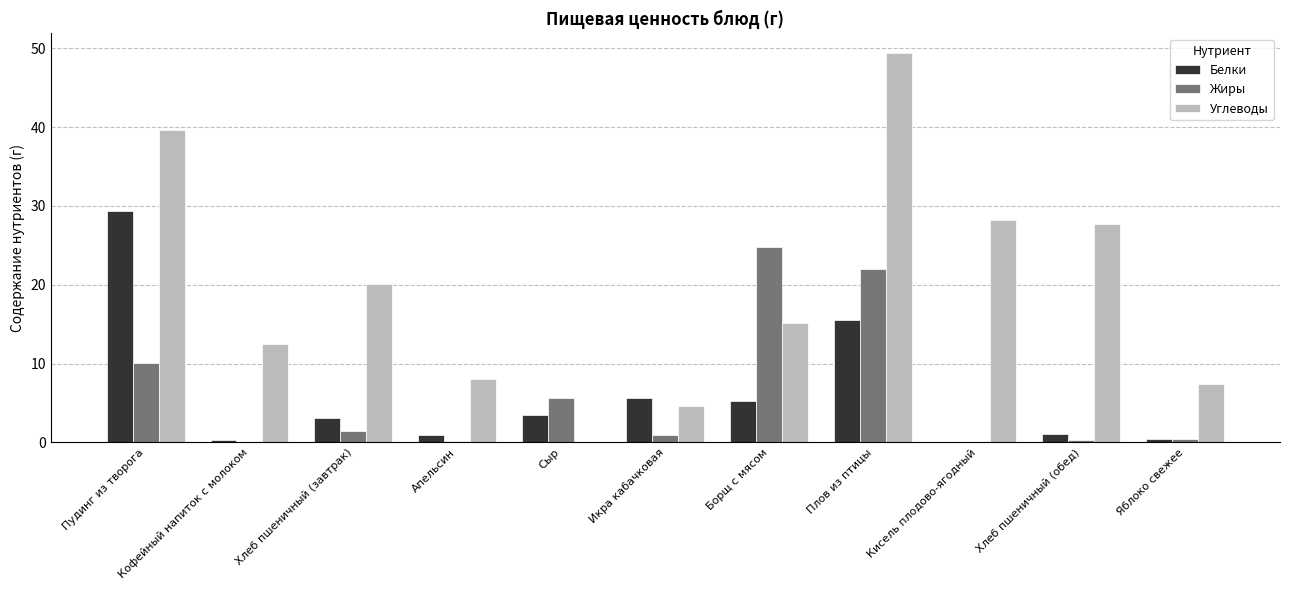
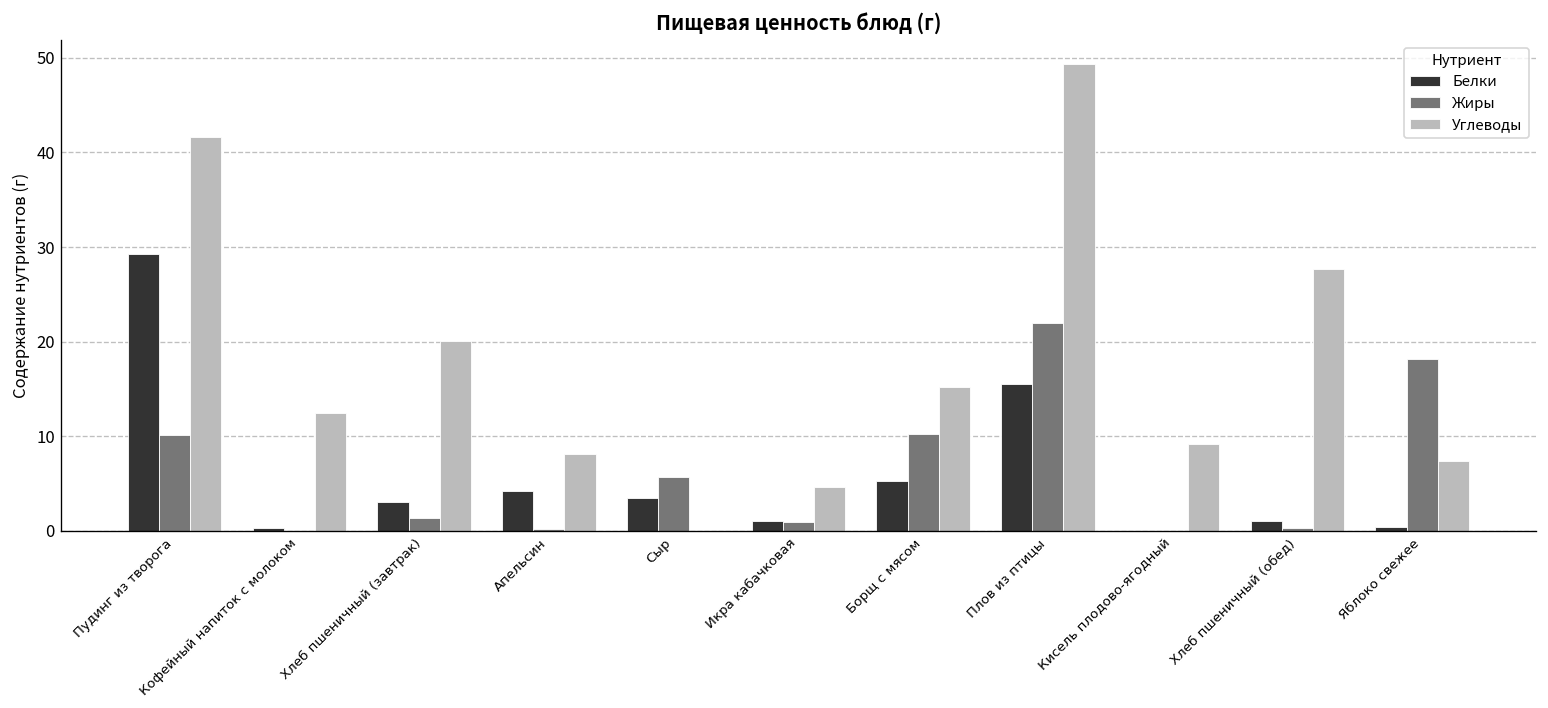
  {
    "Белки": {
      "Пудинг из творога": 29,
      "Хлеб пшеничный (завтрак)": 3,
-     "Апельсин": 1,
+     "Апельсин": 4,
      "Сыр": 4,
-     "Икра кабачковая": 6,
+     "Икра кабачковая": 1,
      "Борщ с мясом": 5,
      "Плов из птицы": 16,
      "Кисель плодово-ягодный": 0,
      "Хлеб пшеничный (обед)": 1,
      "Яблоко свежее": 0
    },
    "Жиры": {
      "Пудинг из творога": 10,
      "Кофейный напиток с молоком": 0,
      "Хлеб пшеничный (завтрак)": 1,
      "Сыр": 6,
      "Икра кабачковая": 1,
-     "Борщ с мясом": 25,
+     "Борщ с мясом": 10,
      "Плов из птицы": 22,
      "Кисель плодово-ягодный": 0,
-     "Яблоко свежее": 0
+     "Яблоко свежее": 18
    },
    "Углеводы": {
-     "Пудинг из творога": 40,
+     "Пудинг из творога": 42,
      "Кофейный напиток с молоком": 13,
      "Хлеб пшеничный (завтрак)": 20,
      "Апельсин": 8,
      "Сыр": 0,
      "Икра кабачковая": 5,
      "Борщ с мясом": 15,
      "Плов из птицы": 49,
-     "Кисель плодово-ягодный": 28,
+     "Кисель плодово-ягодный": 9,
      "Хлеб пшеничный (обед)": 28,
      "Яблоко свежее": 7
    }
  }
